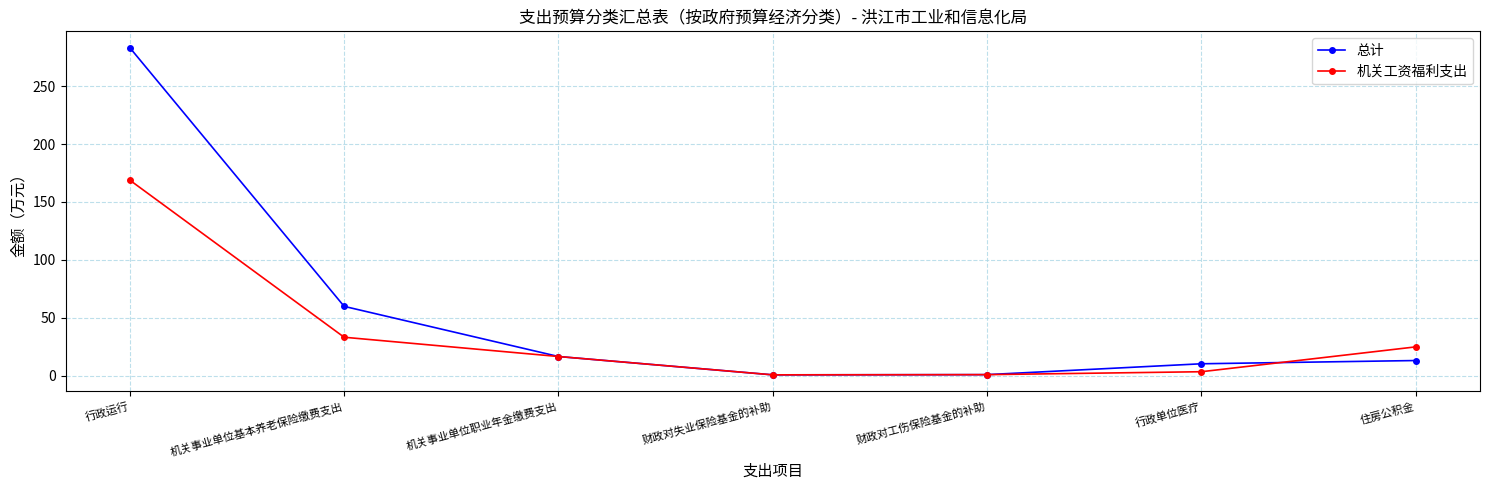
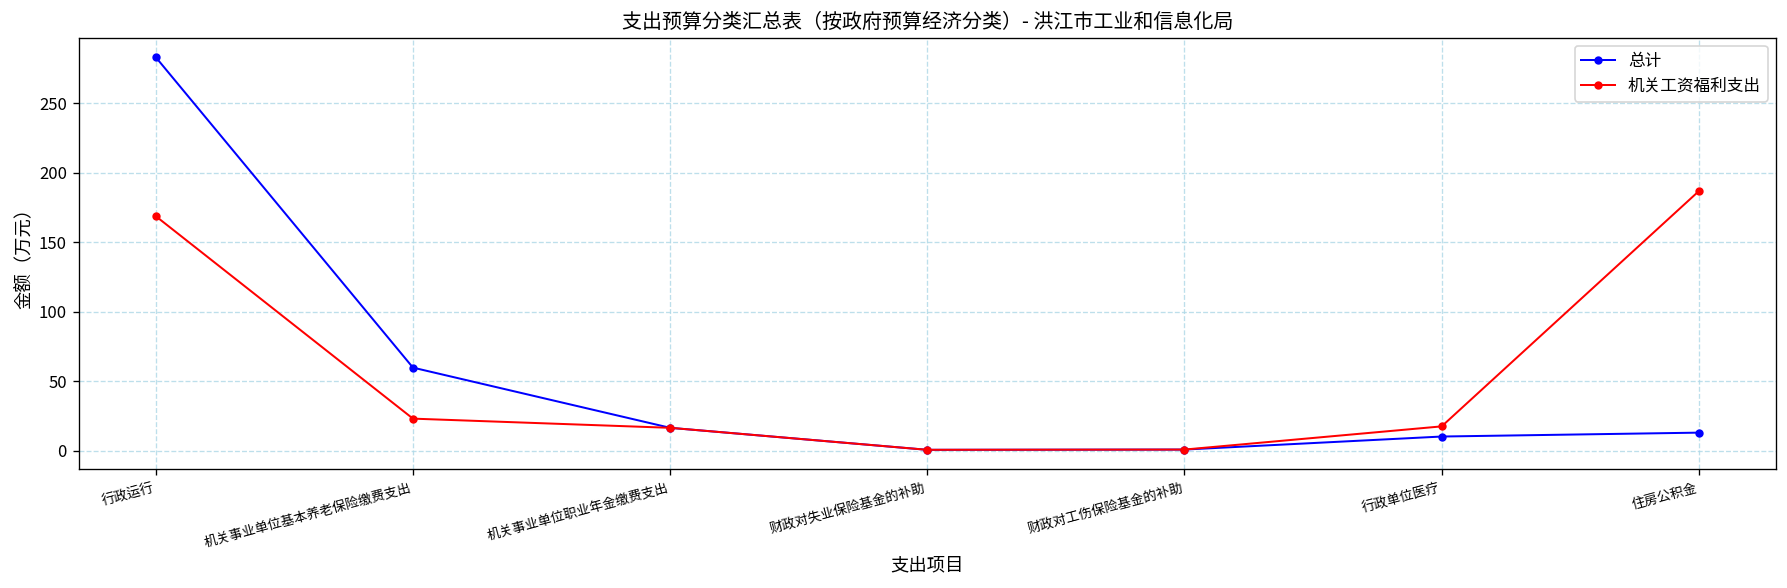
  {
    "总计": {
      "行政运行": 283,
      "机关事业单位基本养老保险缴费支出": 60,
      "行政单位医疗": 10,
      "住房公积金": 13
    },
    "机关工资福利支出": {
      "行政运行": 169,
-     "机关事业单位基本养老保险缴费支出": 33,
-     "行政单位医疗": 4,
-     "住房公积金": 25
+     "机关事业单位基本养老保险缴费支出": 23,
+     "行政单位医疗": 18,
+     "住房公积金": 187
    }
  }
